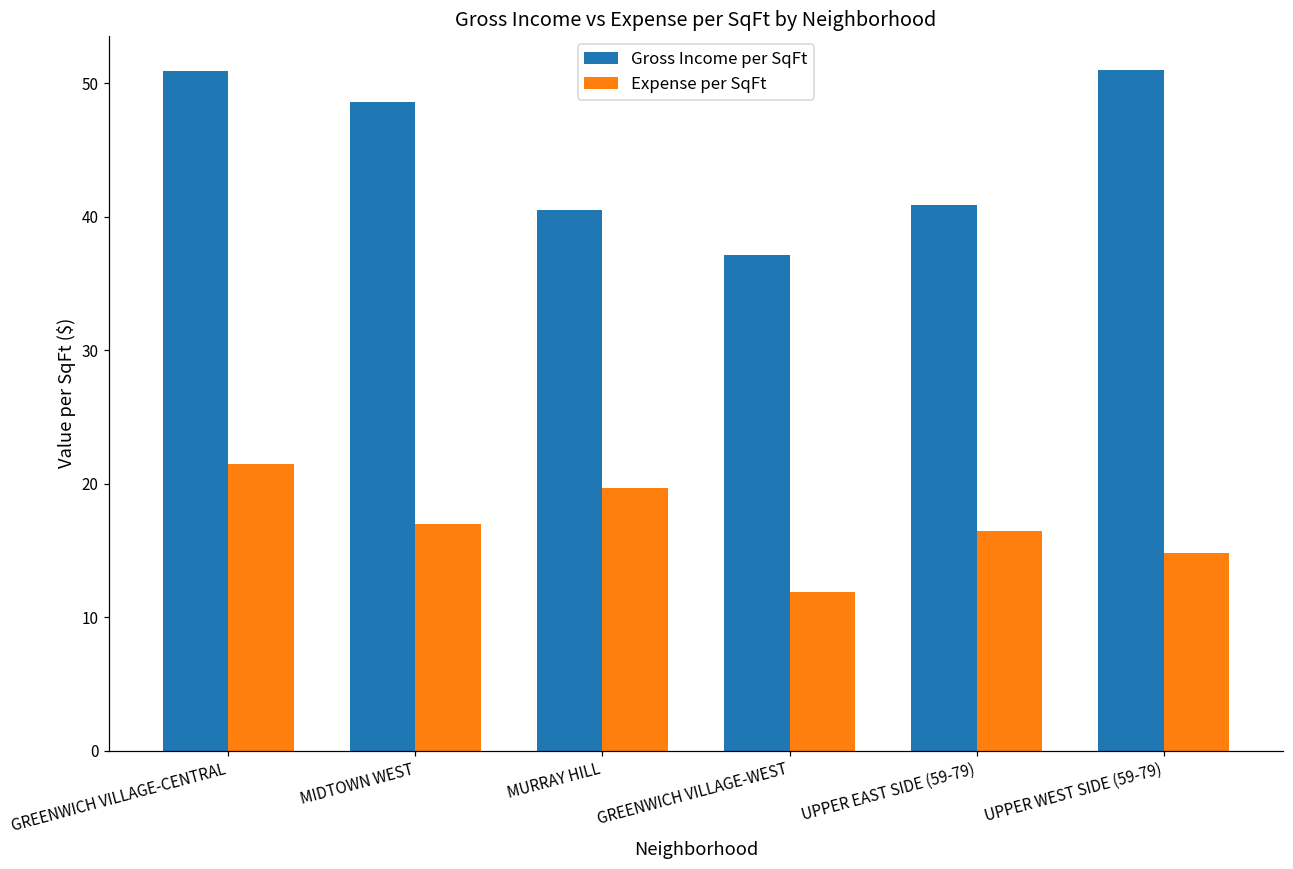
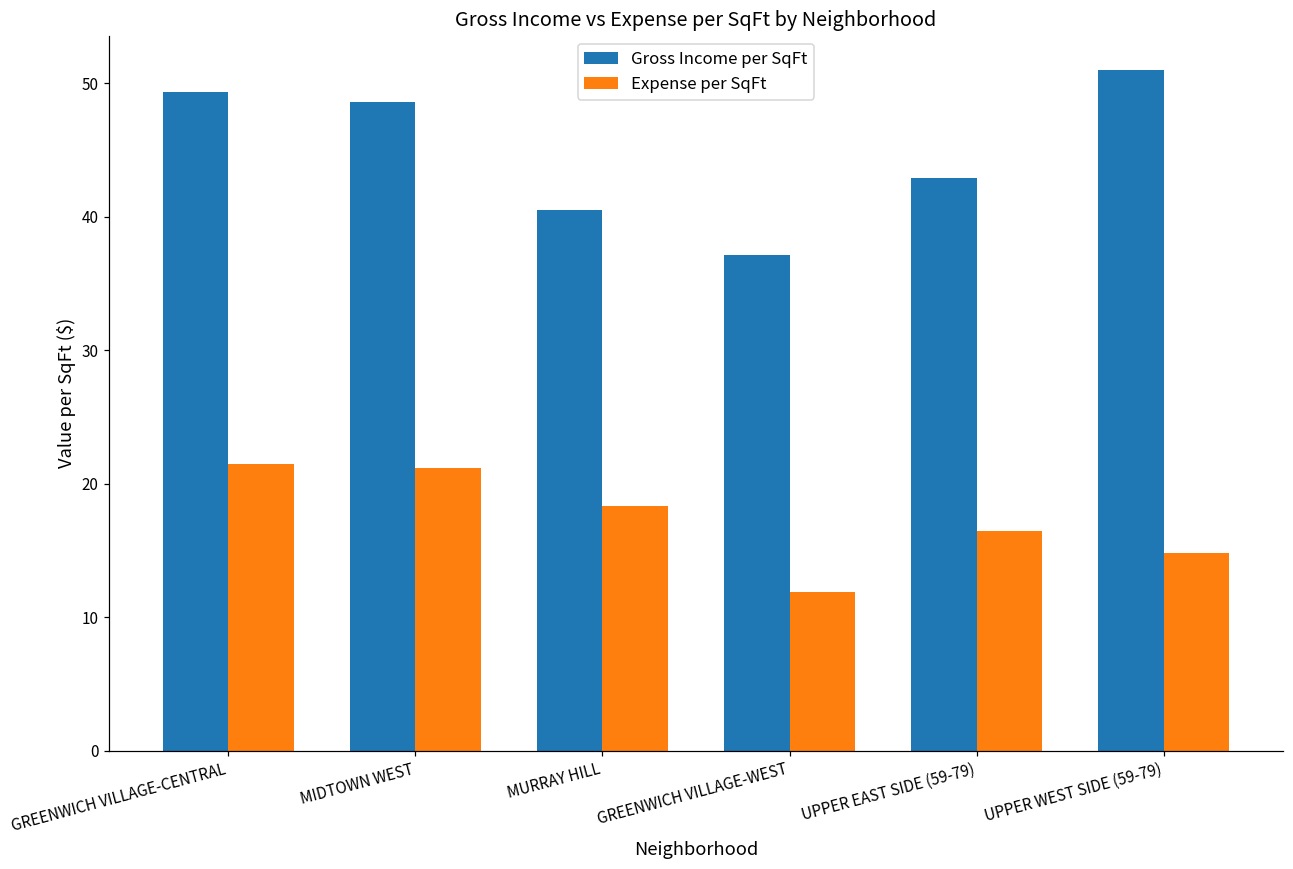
  {
    "Gross Income per SqFt": {
-     "GREENWICH VILLAGE-CENTRAL": 50.9,
+     "GREENWICH VILLAGE-CENTRAL": 49.3,
      "MIDTOWN WEST": 48.6,
      "MURRAY HILL": 40.5,
      "GREENWICH VILLAGE-WEST": 37.1,
-     "UPPER EAST SIDE (59-79)": 40.9,
+     "UPPER EAST SIDE (59-79)": 42.9,
      "UPPER WEST SIDE (59-79)": 51.0
    },
    "Expense per SqFt": {
      "GREENWICH VILLAGE-CENTRAL": 21.5,
-     "MIDTOWN WEST": 17.0,
-     "MURRAY HILL": 19.7,
+     "MIDTOWN WEST": 21.1,
+     "MURRAY HILL": 18.3,
      "GREENWICH VILLAGE-WEST": 11.9,
      "UPPER EAST SIDE (59-79)": 16.5,
      "UPPER WEST SIDE (59-79)": 14.8
    }
  }
